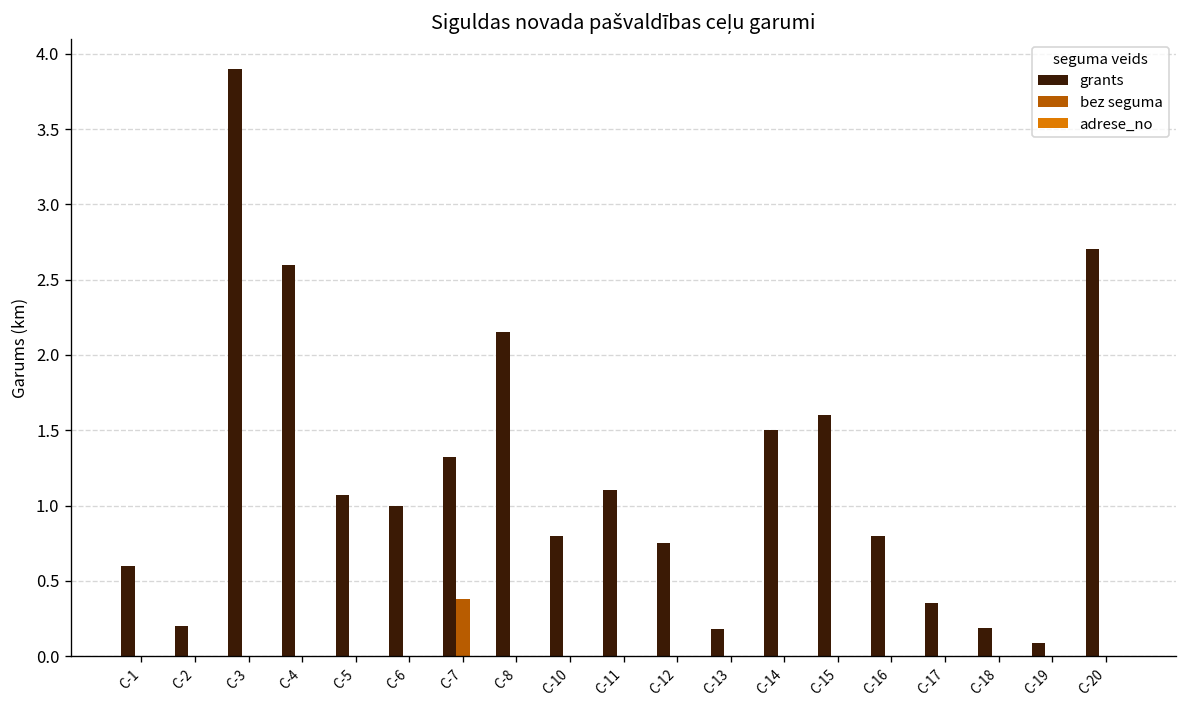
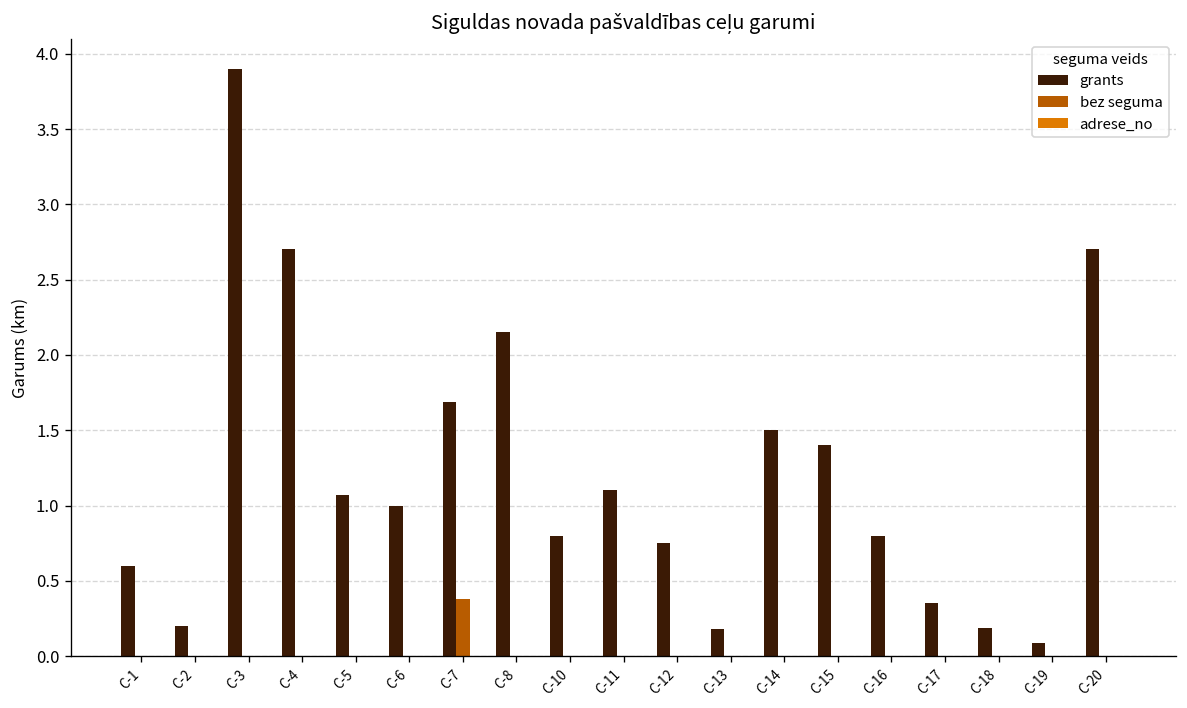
  {
    "grants": {
      "C-1": 0.60,
      "C-2": 0.20,
      "C-3": 3.90,
-     "C-4": 2.6,
+     "C-4": 2.7,
      "C-5": 1.07,
      "C-6": 1.00,
-     "C-7": 1.32,
+     "C-7": 1.69,
      "C-8": 2.15,
      "C-10": 0.80,
      "C-11": 1.10,
      "C-12": 0.75,
      "C-13": 0.18,
      "C-14": 1.50,
-     "C-15": 1.6,
+     "C-15": 1.4,
      "C-16": 0.80,
      "C-17": 0.35,
      "C-18": 0.19,
      "C-19": 0.09,
      "C-20": 2.70
    }
  }
